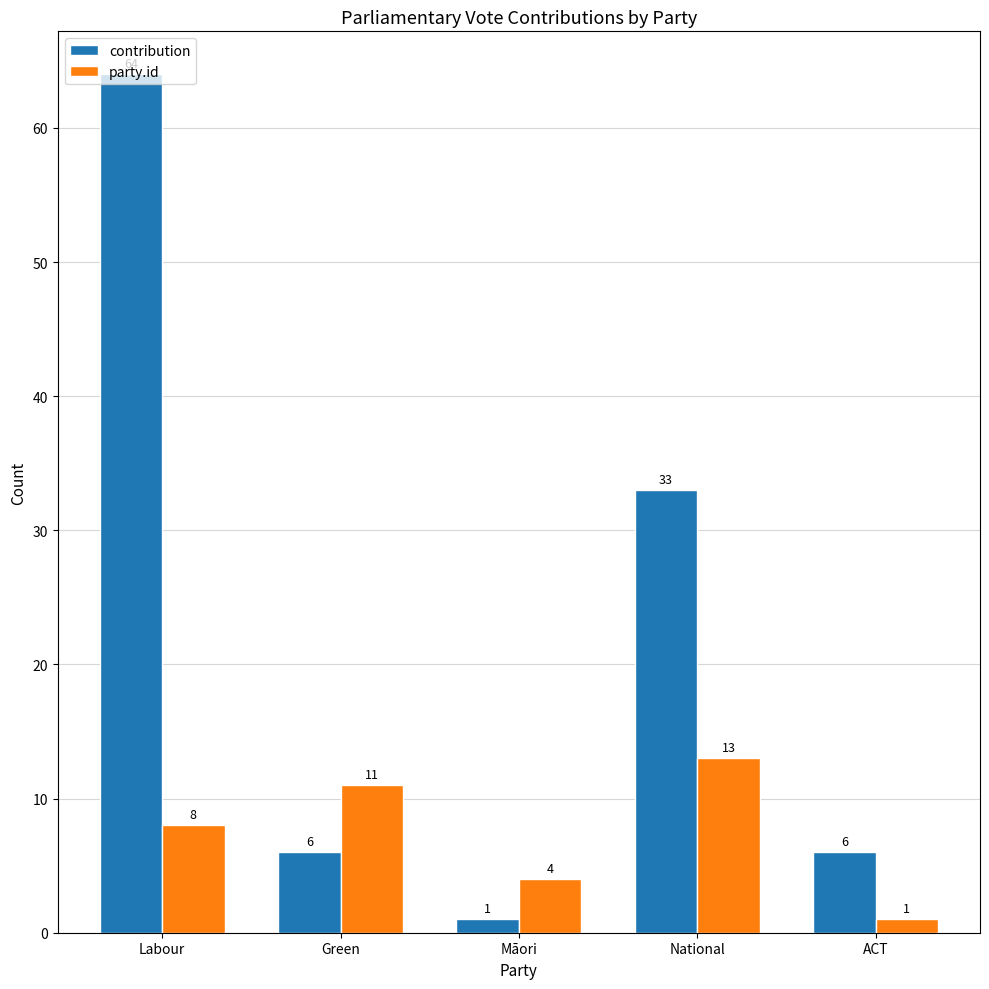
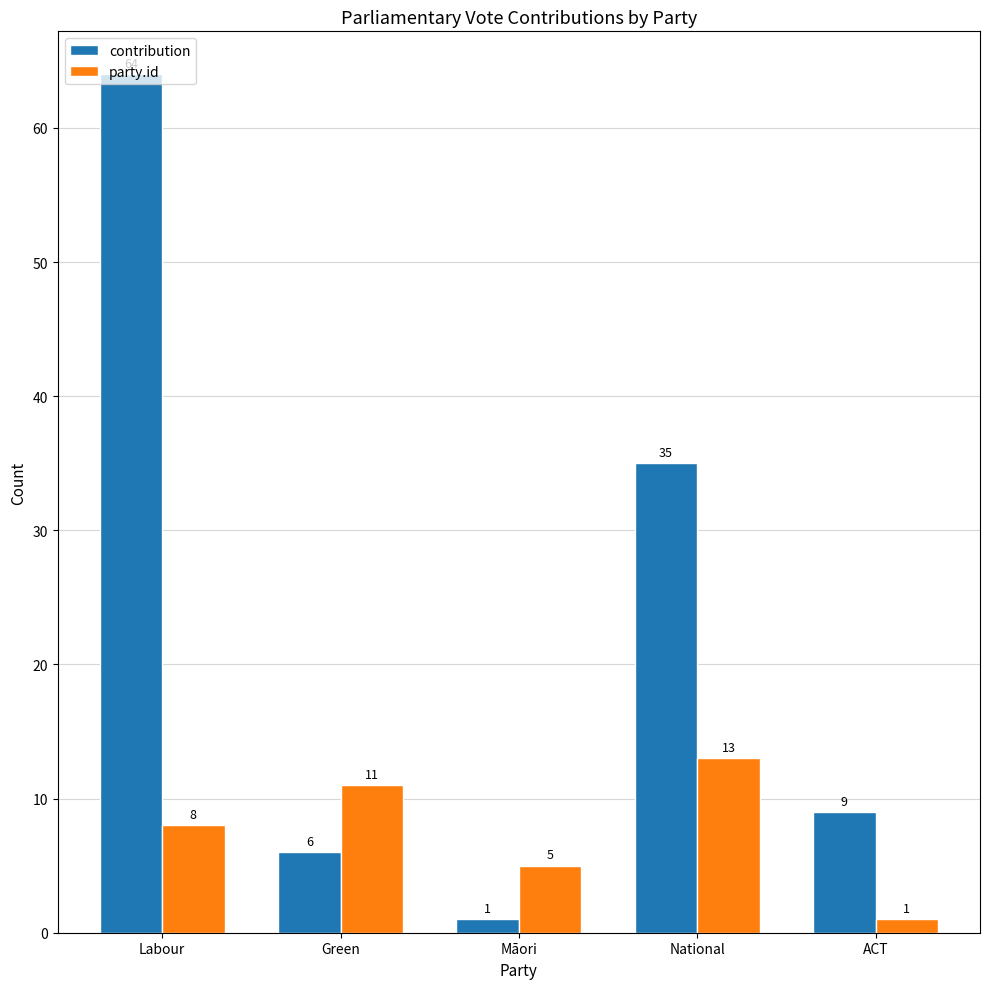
  {
    "contribution": {
      "Green": 6,
      "Māori": 1,
-     "National": 33,
-     "ACT": 6
+     "National": 35,
+     "ACT": 9
    },
    "party.id": {
      "Labour": 8,
      "Green": 11,
-     "Māori": 4,
+     "Māori": 5,
      "National": 13,
      "ACT": 1
    }
  }
